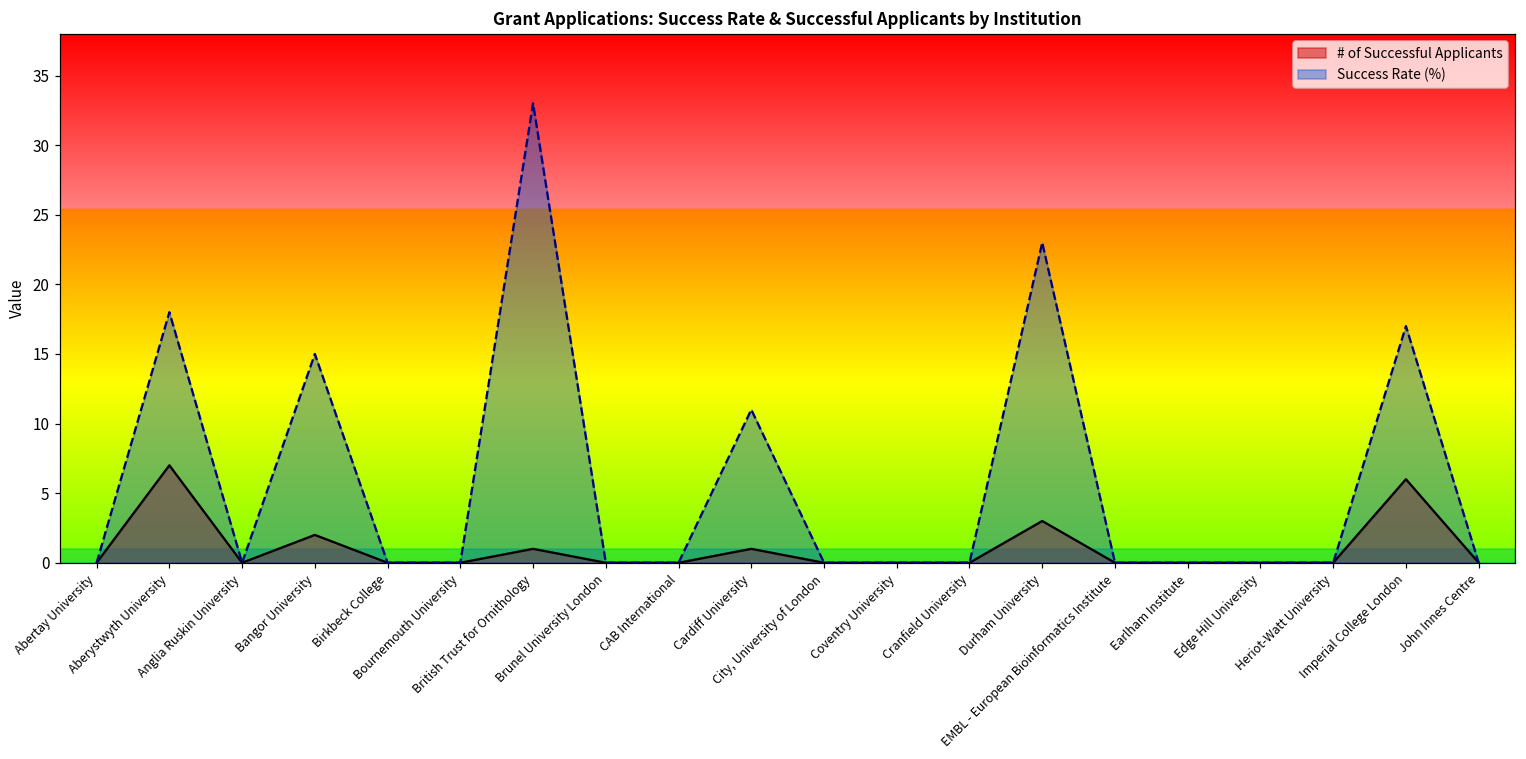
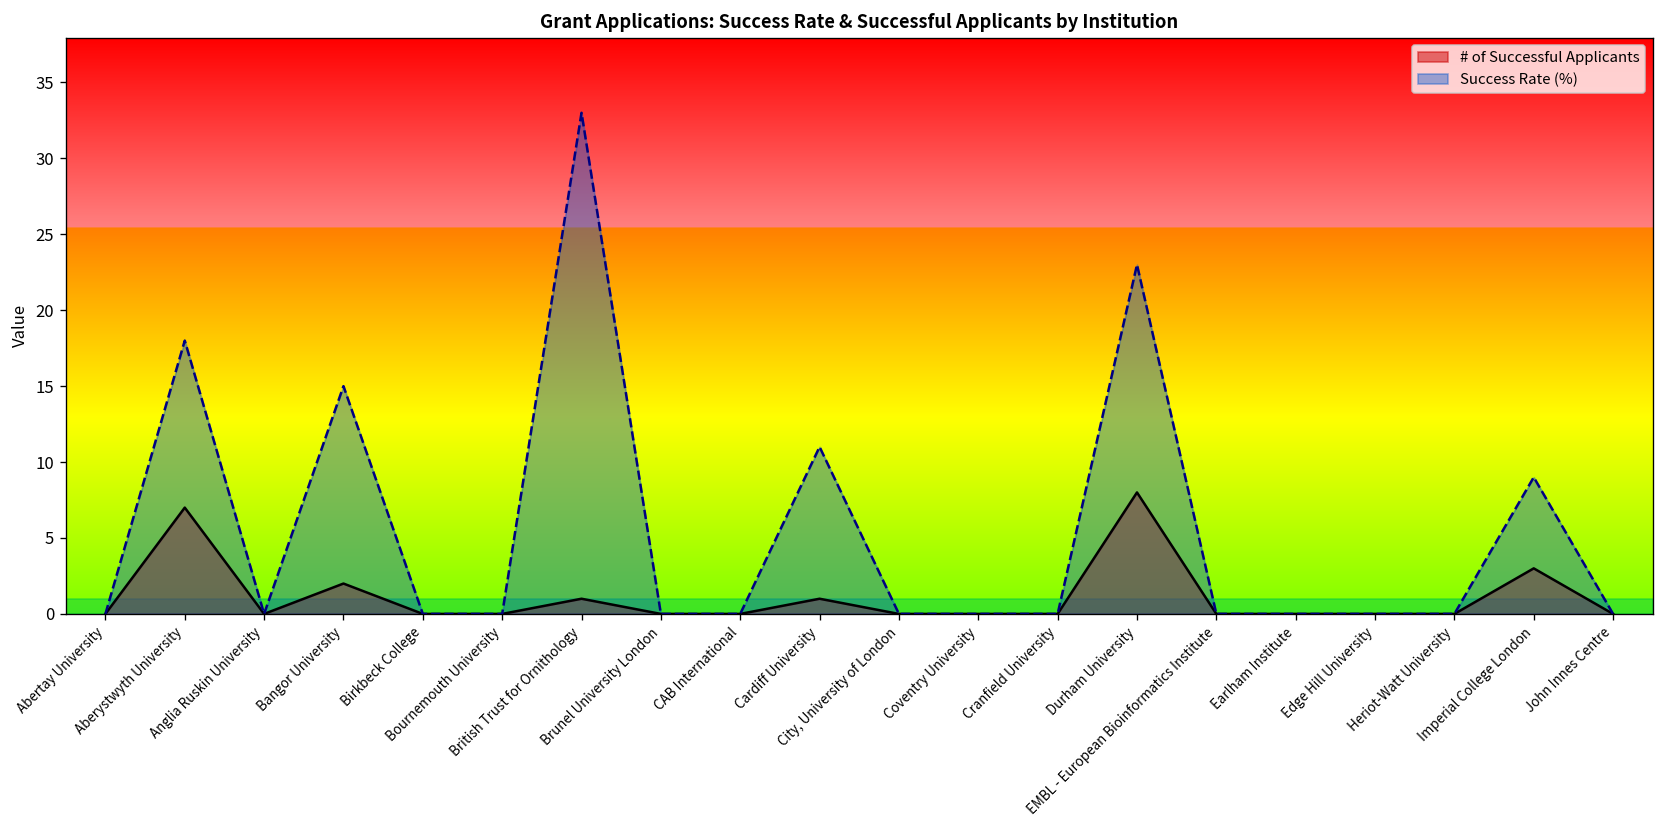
  {
    "# of Successful Applicants": {
      "Aberystwyth University": 7,
      "Bangor University": 2,
-     "Durham University": 3,
-     "Imperial College London": 6
+     "Durham University": 8,
+     "Imperial College London": 3
    },
    "Success Rate (%)": {
      "Aberystwyth University": 18,
      "Bangor University": 15,
      "British Trust for Ornithology": 33,
      "Cardiff University": 11,
      "Durham University": 23,
-     "Imperial College London": 17
+     "Imperial College London": 9
    }
  }
